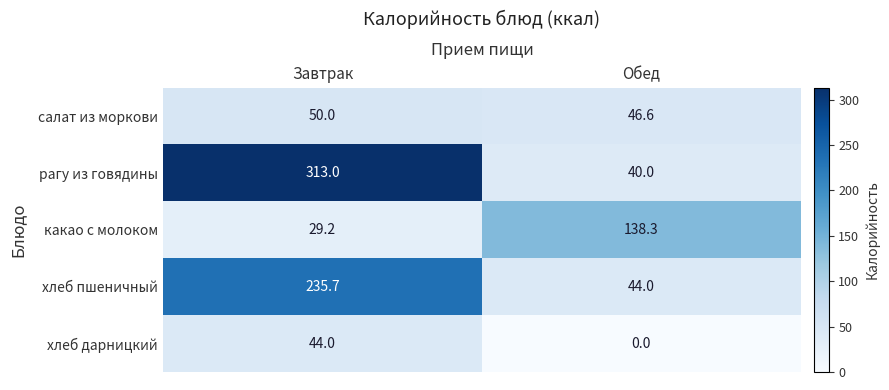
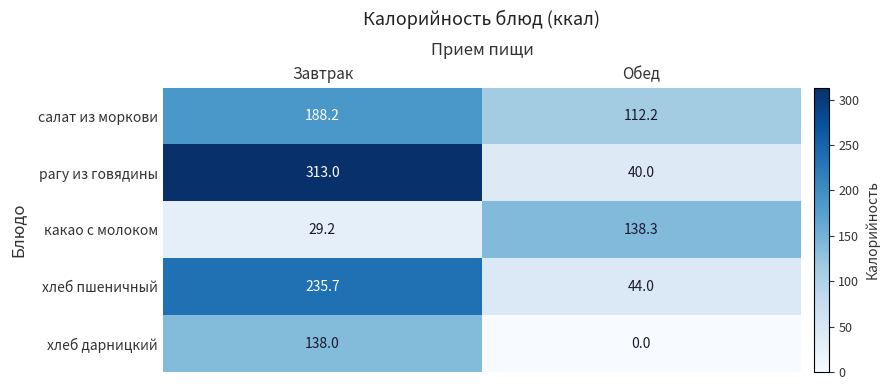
  {
    "салат из моркови": {
-     "Завтрак": 50.0,
-     "Обед": 46.6
+     "Завтрак": 188.2,
+     "Обед": 112.2
    },
    "рагу из говядины": {
      "Завтрак": 313.0,
      "Обед": 40.0
    },
    "какао с молоком": {
      "Завтрак": 29.2,
      "Обед": 138.3
    },
    "хлеб пшеничный": {
      "Завтрак": 235.7,
      "Обед": 44.0
    },
    "хлеб дарницкий": {
-     "Завтрак": 44.0,
+     "Завтрак": 138.0,
      "Обед": 0.0
    }
  }
